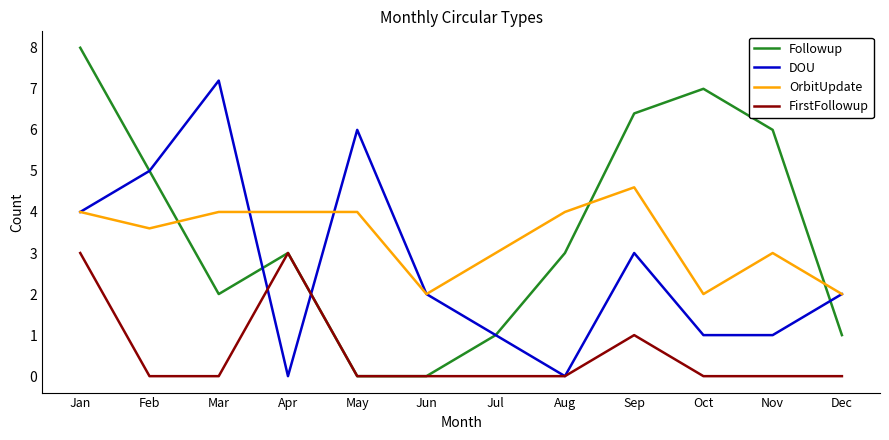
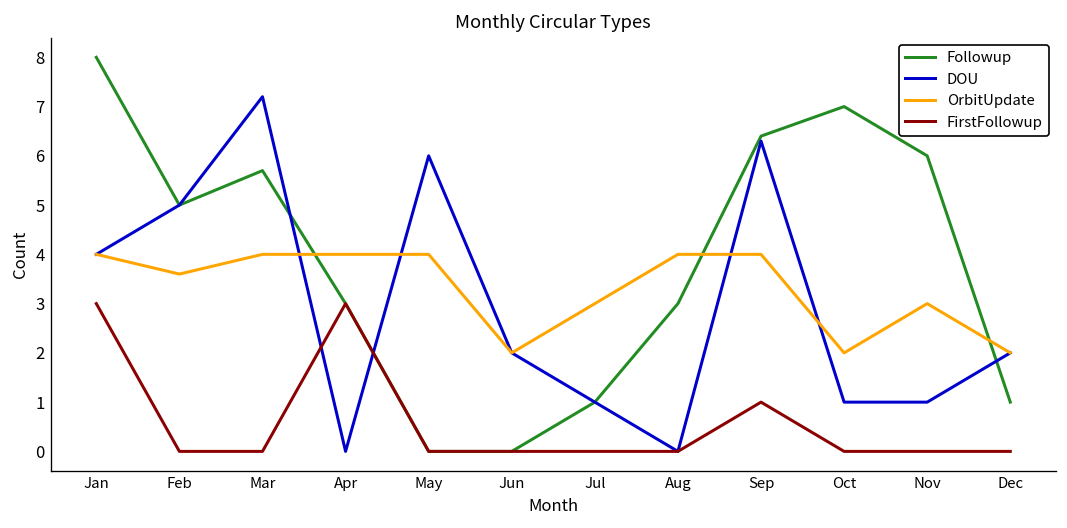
  {
    "Followup": {
      "Jan": 8.0,
-     "Mar": 2.0,
+     "Mar": 5.7,
      "Aug": 3.0,
      "Sep": 6.4,
      "Oct": 7.0,
      "Nov": 6.0,
      "Dec": 1.0
    },
    "DOU": {
      "Mar": 7.2,
      "Apr": 0.0,
      "May": 6.0,
-     "Sep": 3.0,
+     "Sep": 6.3,
      "Oct": 1.0,
      "Nov": 1.0
    },
    "OrbitUpdate": {
      "Feb": 3.6,
      "Mar": 4.0,
      "Apr": 4.0,
      "May": 4.0,
      "Jul": 3.0,
      "Aug": 4.0,
-     "Sep": 4.6,
+     "Sep": 4.0,
      "Oct": 2.0,
      "Nov": 3.0
    },
    "FirstFollowup": {
      "Jan": 3.0,
      "Feb": 0.0,
      "Mar": 0.0,
      "Jul": 0.0,
      "Sep": 1.0,
      "Oct": 0.0,
      "Nov": 0.0,
      "Dec": 0.0
    }
  }
